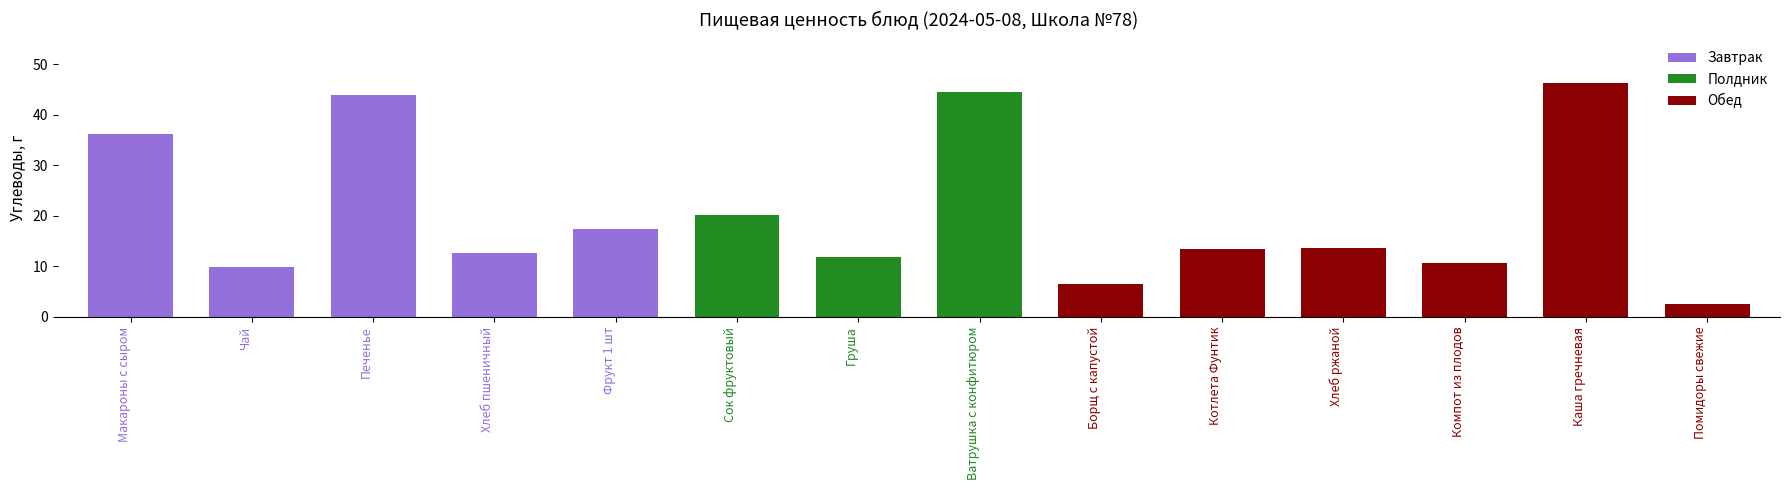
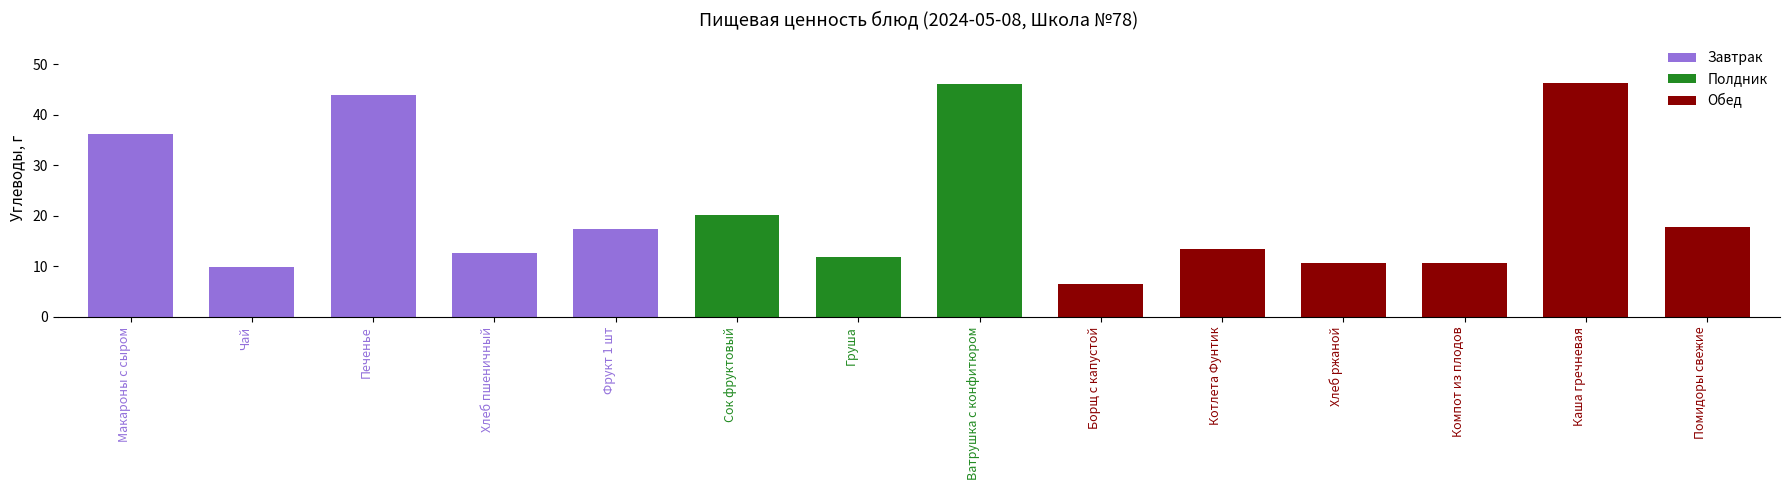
  {
    "Макароны с сыром": 36,
    "Чай": 10,
    "Печенье": 44,
    "Хлеб пшеничный": 13,
    "Фрукт 1 шт": 17,
    "Сок фруктовый": 20,
    "Груша": 12,
-   "Ватрушка с конфитюром": 44,
+   "Ватрушка с конфитюром": 46,
    "Борщ с капустой": 6,
    "Котлета Фунтик": 14,
-   "Хлеб ржаной": 14,
+   "Хлеб ржаной": 11,
    "Компот из плодов": 11,
    "Каша гречневая": 46,
-   "Помидоры свежие": 3
+   "Помидоры свежие": 18
  }
